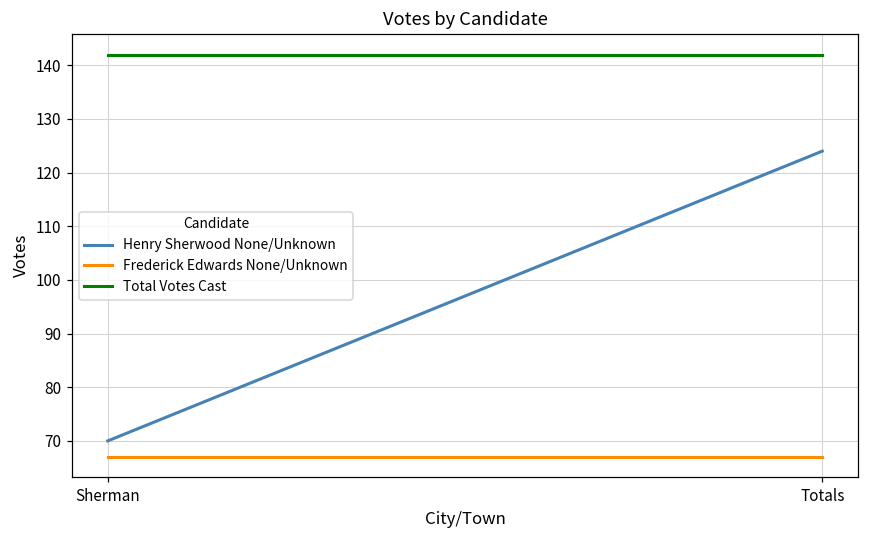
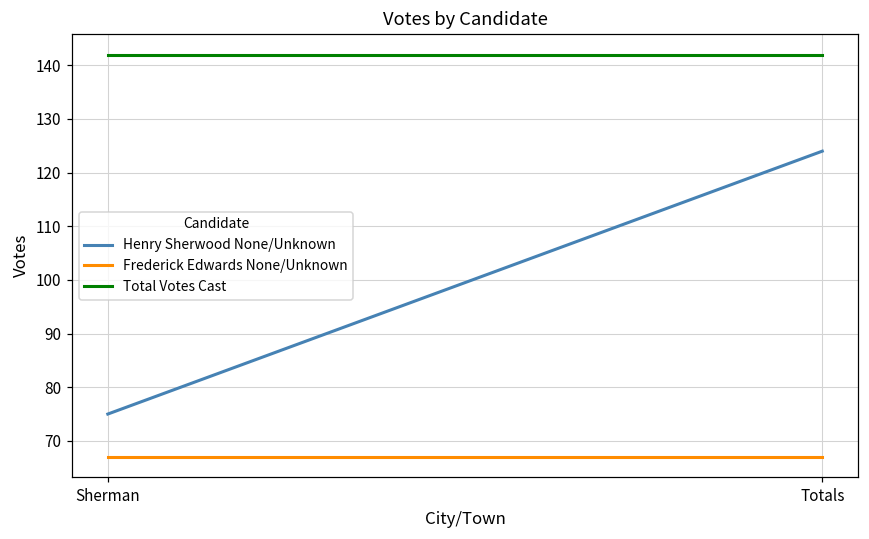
  {
    "Henry Sherwood None/Unknown": {
-     "Sherman": 70,
+     "Sherman": 75,
      "Totals": 124
    },
    "Frederick Edwards None/Unknown": {
      "Sherman": 67,
      "Totals": 67
    },
    "Total Votes Cast": {
      "Sherman": 142,
      "Totals": 142
    }
  }
